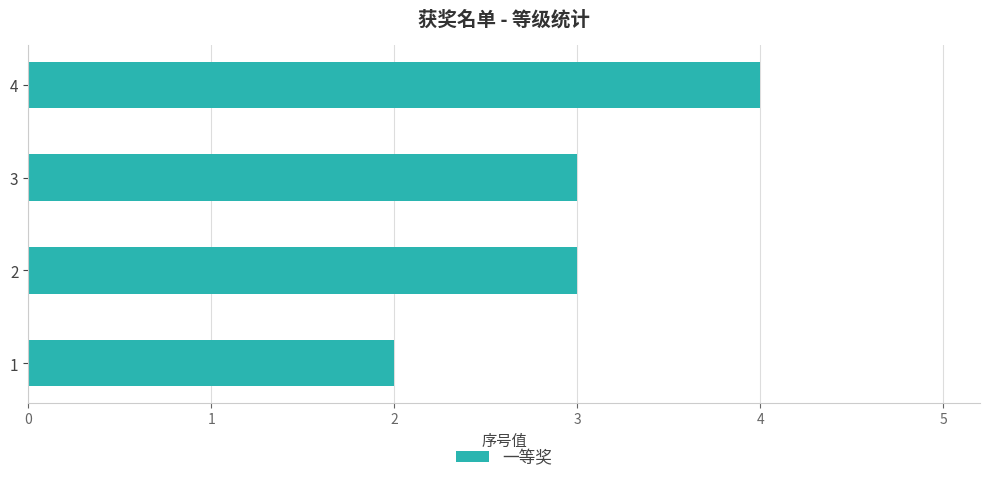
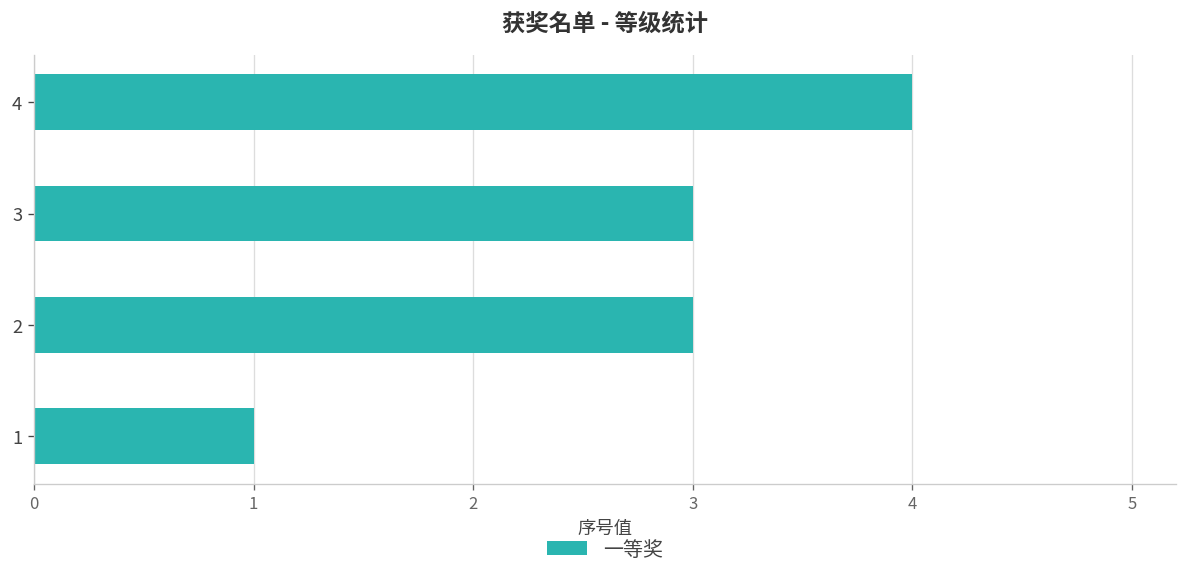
  {
    "4": 4,
    "3": 3,
    "2": 3,
-   "1": 2
+   "1": 1
  }
